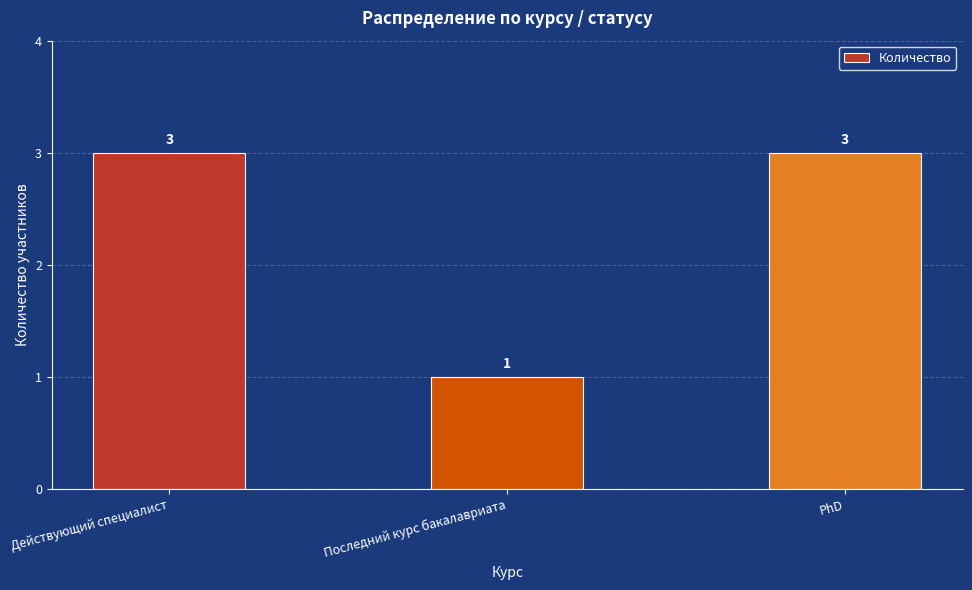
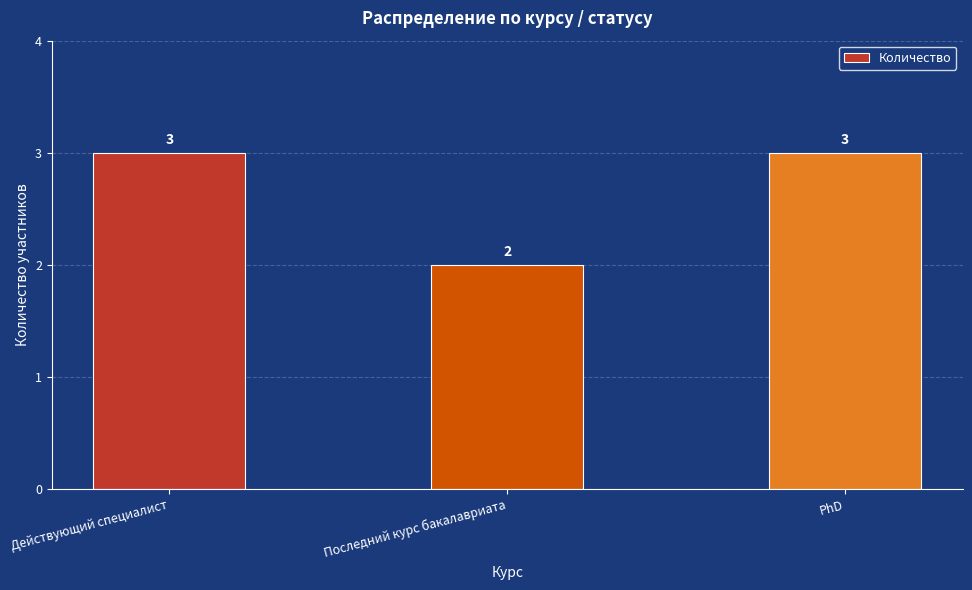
  {
    "Действующий специалист": 3,
-   "Последний курс бакалавриата": 1,
+   "Последний курс бакалавриата": 2,
    "PhD": 3
  }
